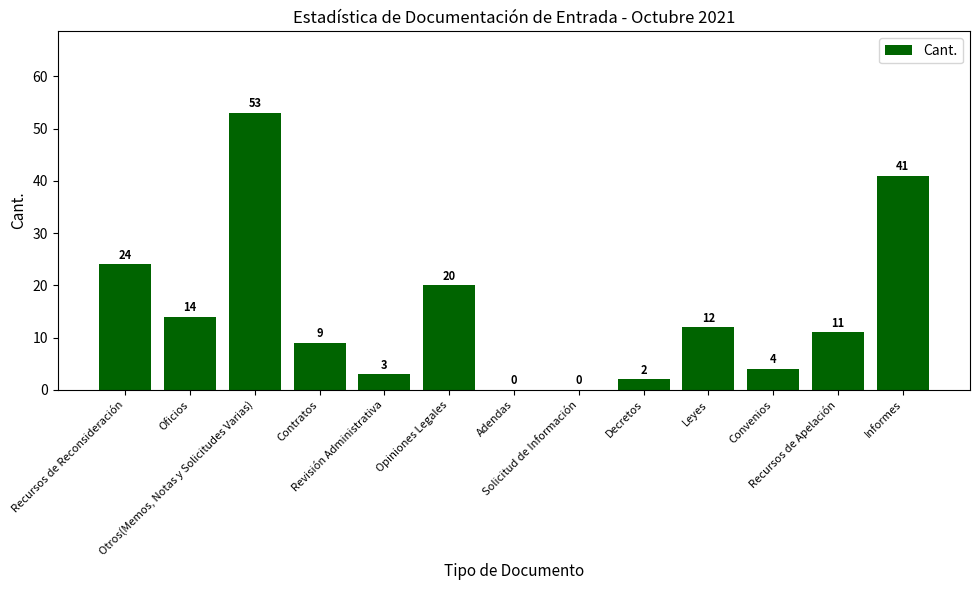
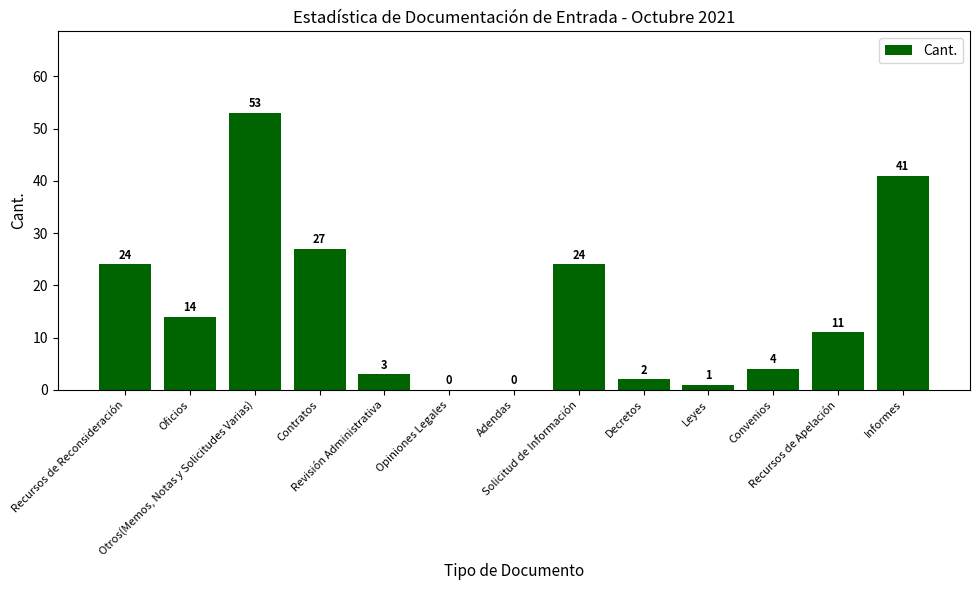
  {
    "Recursos de Reconsideración": 24,
    "Oficios": 14,
    "Otros(Memos, Notas y Solicitudes Varias)": 53,
-   "Contratos": 9,
+   "Contratos": 27,
    "Revisión Administrativa": 3,
-   "Opiniones Legales": 20,
+   "Opiniones Legales": 0,
    "Adendas": 0,
-   "Solicitud de Información": 0,
+   "Solicitud de Información": 24,
    "Decretos": 2,
-   "Leyes": 12,
+   "Leyes": 1,
    "Convenios": 4,
    "Recursos de Apelación": 11,
    "Informes": 41
  }
